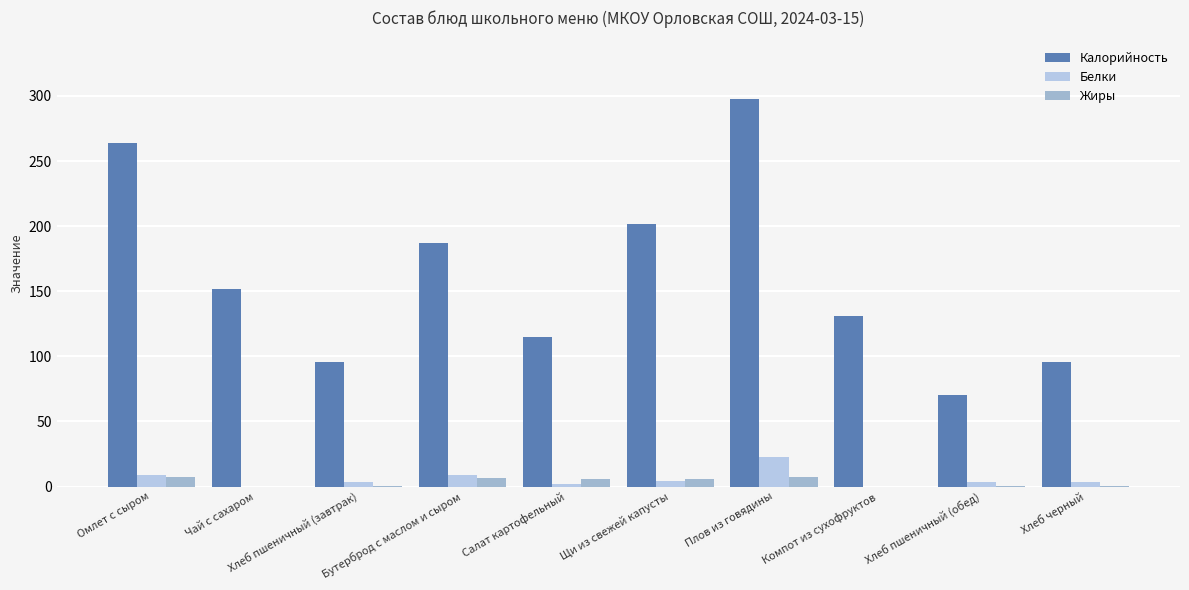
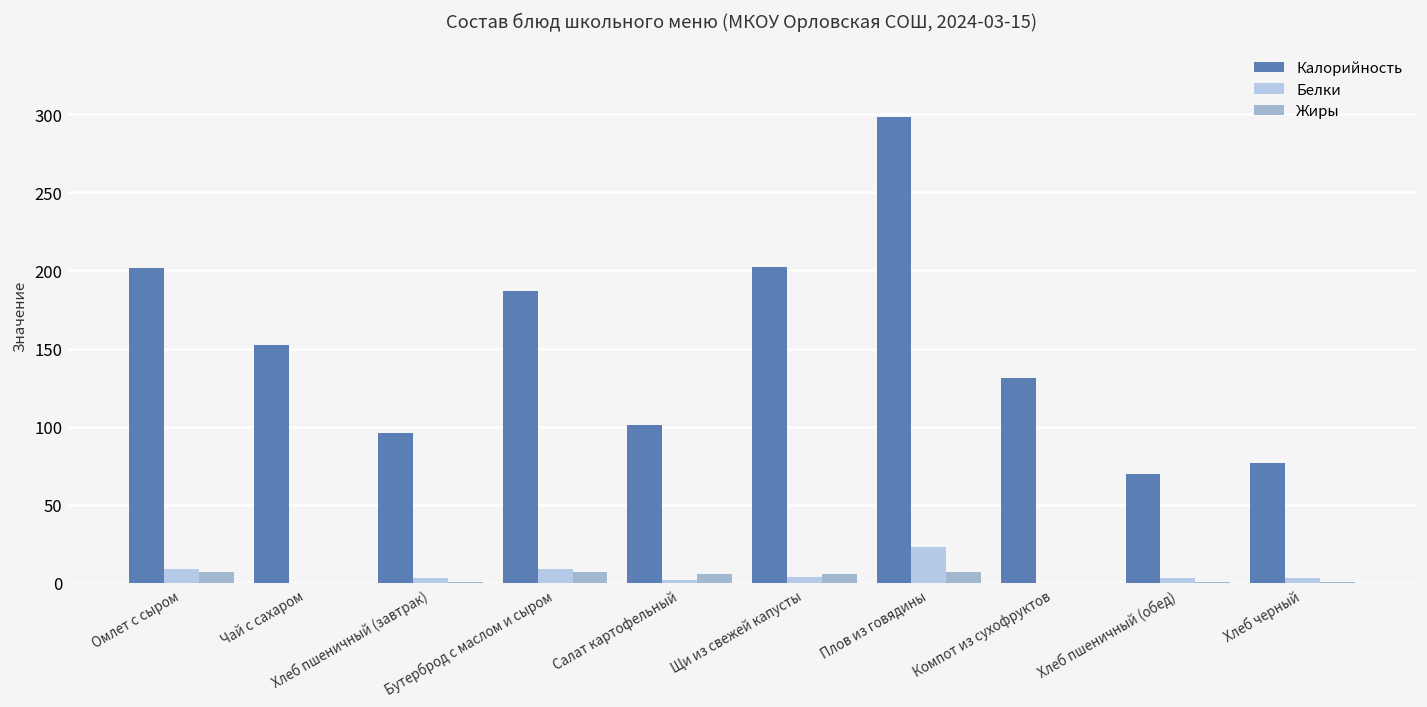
  {
    "Калорийность": {
-     "Омлет с сыром": 264,
+     "Омлет с сыром": 202,
      "Чай с сахаром": 152,
      "Хлеб пшеничный (завтрак)": 96,
      "Бутерброд с маслом и сыром": 187,
-     "Салат картофельный": 115,
+     "Салат картофельный": 101,
      "Щи из свежей капусты": 202,
      "Плов из говядины": 298,
      "Компот из сухофруктов": 131,
      "Хлеб пшеничный (обед)": 70,
-     "Хлеб черный": 96
+     "Хлеб черный": 77
    }
  }
